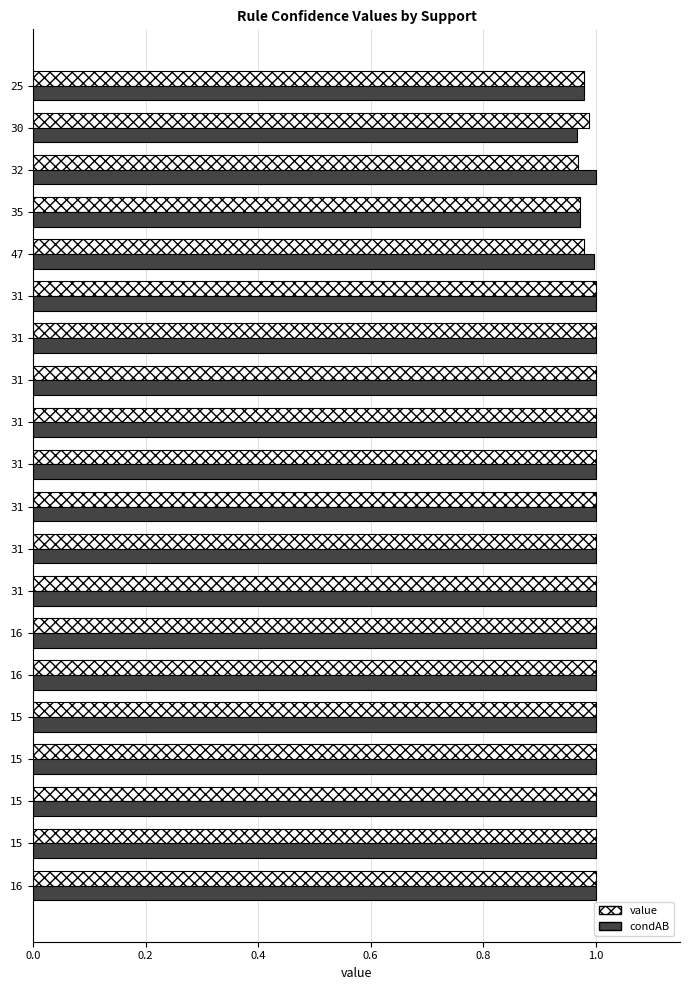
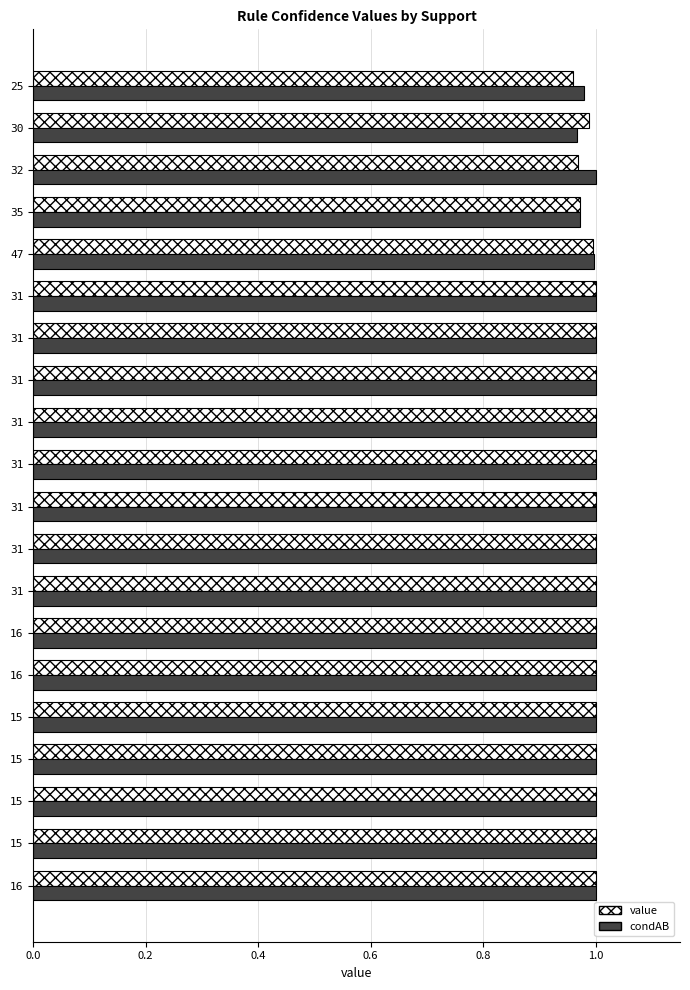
  {
    "value": {
-     "25": 0.98,
+     "25": 0.96,
      "30": 0.99,
      "32": 0.97,
      "35": 0.97,
-     "47": 0.98
+     "47": 1.00
    },
    "condAB": {
      "25": 0.98,
      "30": 0.97,
      "32": 1.00,
      "35": 0.97,
      "47": 1.00
    }
  }
